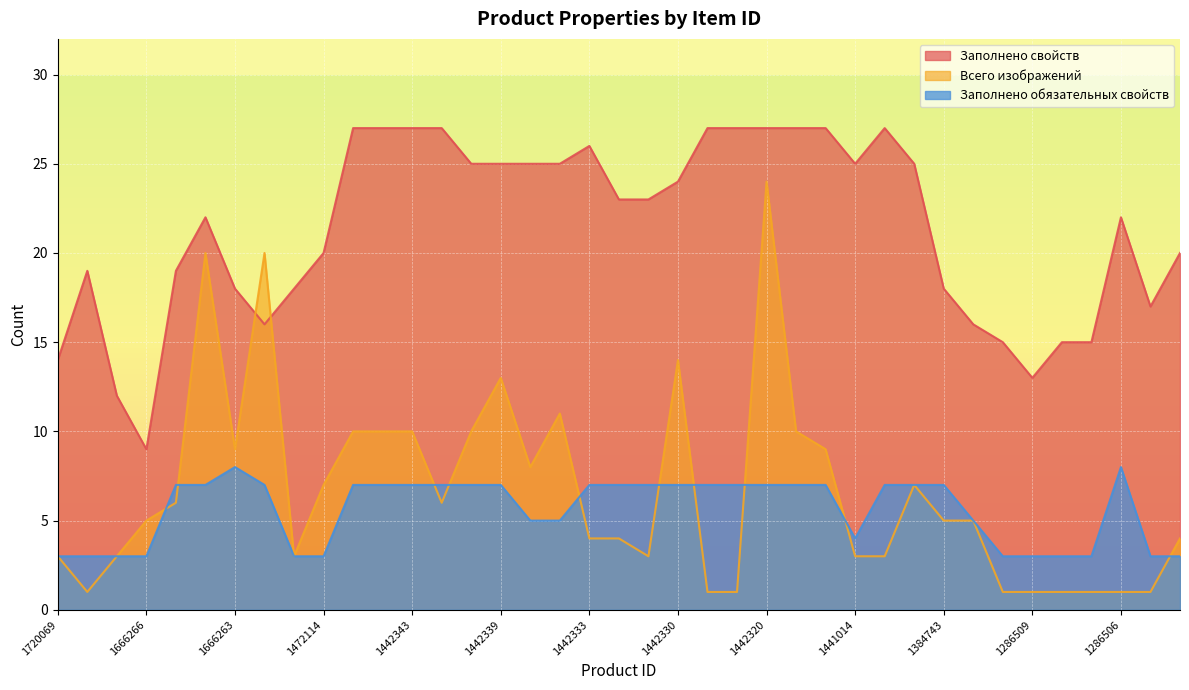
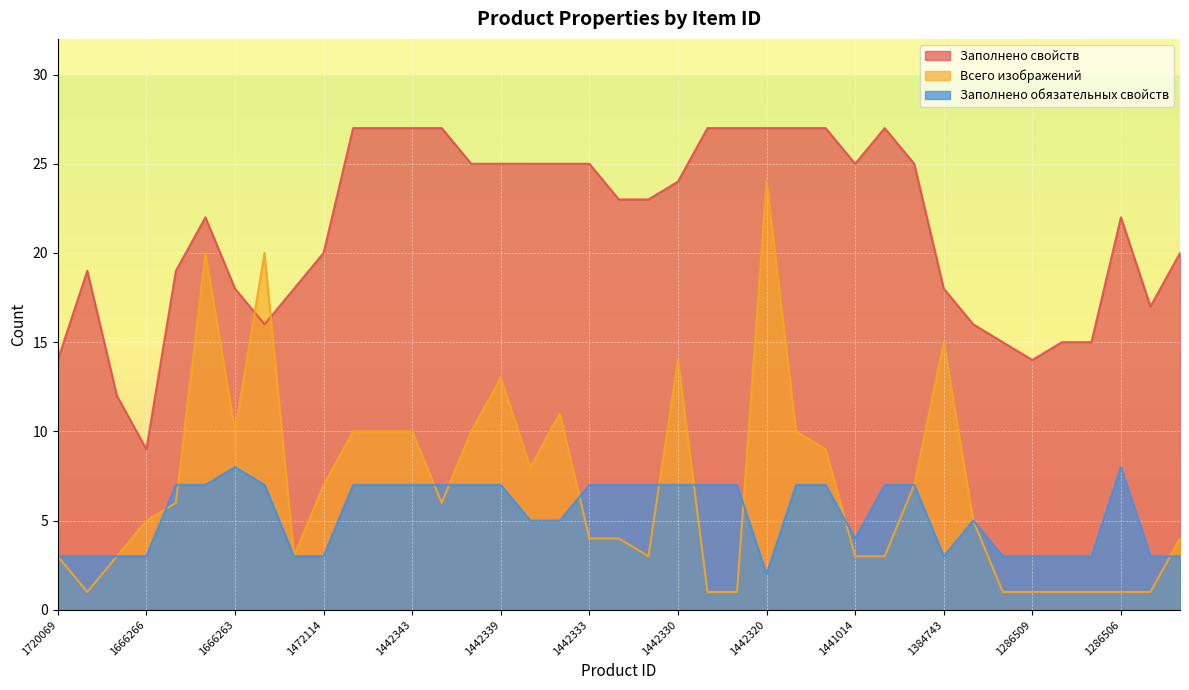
  {
    "Заполнено свойств": {
      "1720069": 14,
      "1666266": 9,
      "1666263": 18,
      "1472114": 20,
      "1442343": 27,
      "1442339": 25,
-     "1442333": 26,
+     "1442333": 25,
      "1442330": 24,
      "1442320": 27,
      "1441014": 25,
      "1384743": 18,
-     "1286509": 13,
+     "1286509": 14,
      "1286506": 22
    },
    "Всего изображений": {
      "1666266": 5,
-     "1666263": 9,
+     "1666263": 10,
      "1472114": 7,
      "1442343": 10,
      "1442339": 13,
      "1442333": 4,
      "1442330": 14,
      "1442320": 24,
      "1441014": 3,
-     "1384743": 5,
+     "1384743": 15,
      "1286509": 1,
      "1286506": 1
    },
    "Заполнено обязательных свойств": {
      "1666266": 3,
      "1666263": 8,
      "1472114": 3,
      "1442343": 7,
      "1442339": 7,
      "1442333": 7,
      "1442330": 7,
-     "1442320": 7,
+     "1442320": 2,
      "1441014": 4,
-     "1384743": 7,
+     "1384743": 3,
      "1286509": 3,
      "1286506": 8
    }
  }
